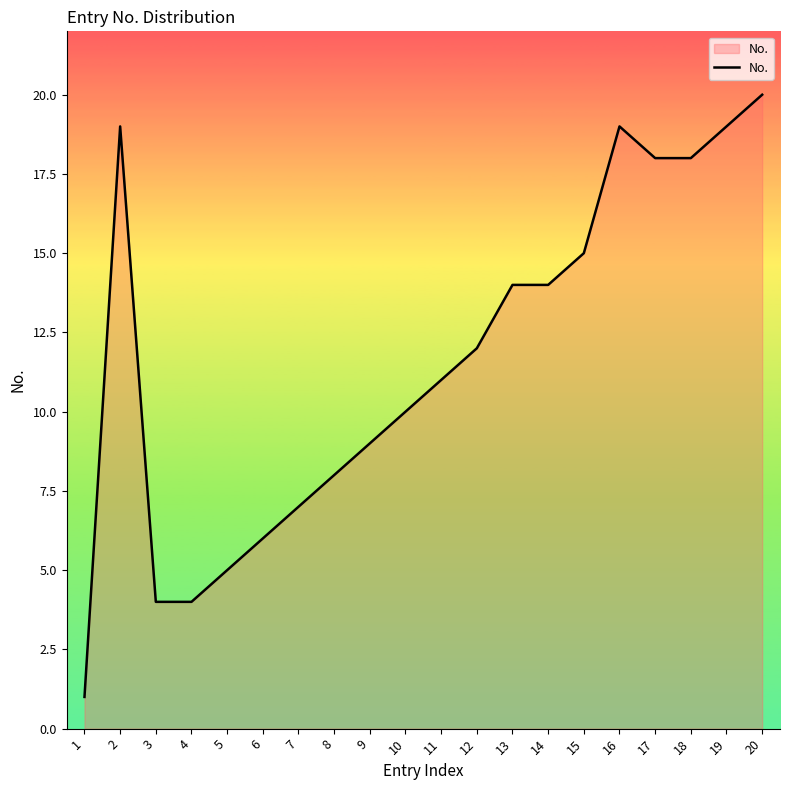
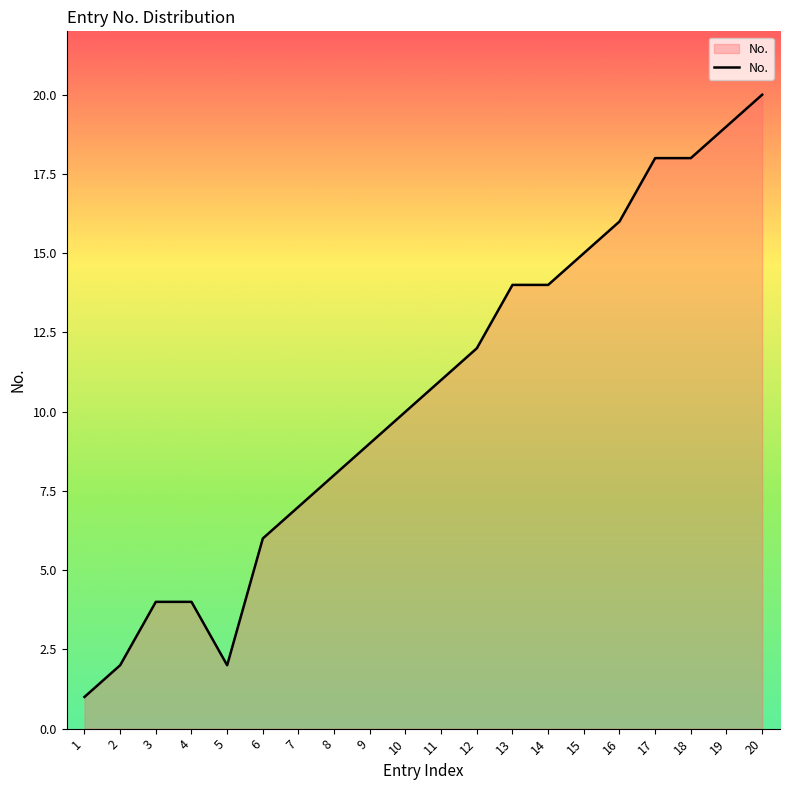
  {
    "1": 1,
-   "2": 19,
+   "2": 2,
    "3": 4,
    "4": 4,
-   "5": 5,
+   "5": 2,
    "6": 6,
    "7": 7,
    "8": 8,
    "9": 9,
    "10": 10,
    "11": 11,
    "12": 12,
    "13": 14,
    "14": 14,
    "15": 15,
-   "16": 19,
+   "16": 16,
    "17": 18,
    "18": 18,
    "19": 19,
    "20": 20
  }
